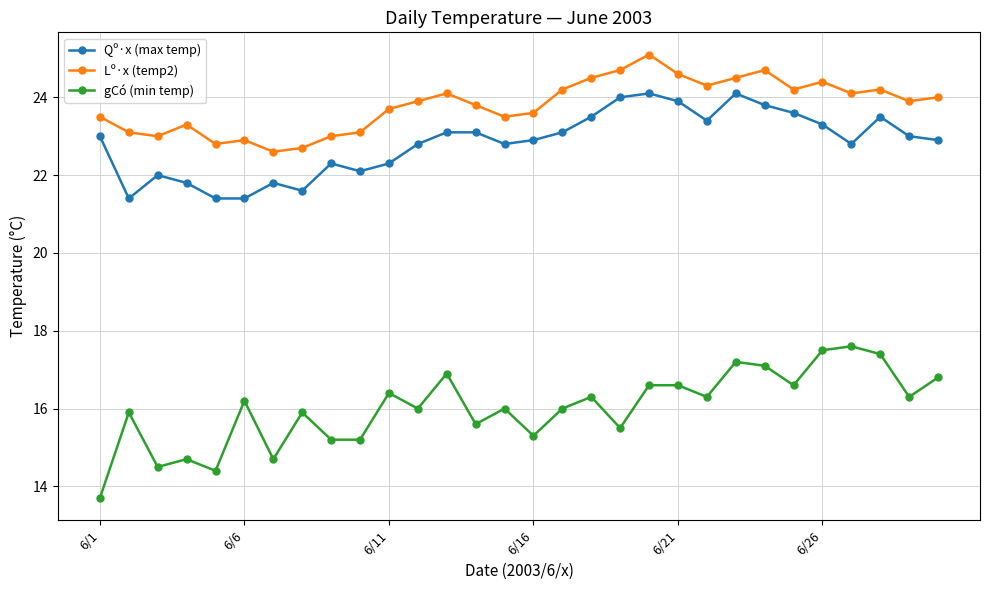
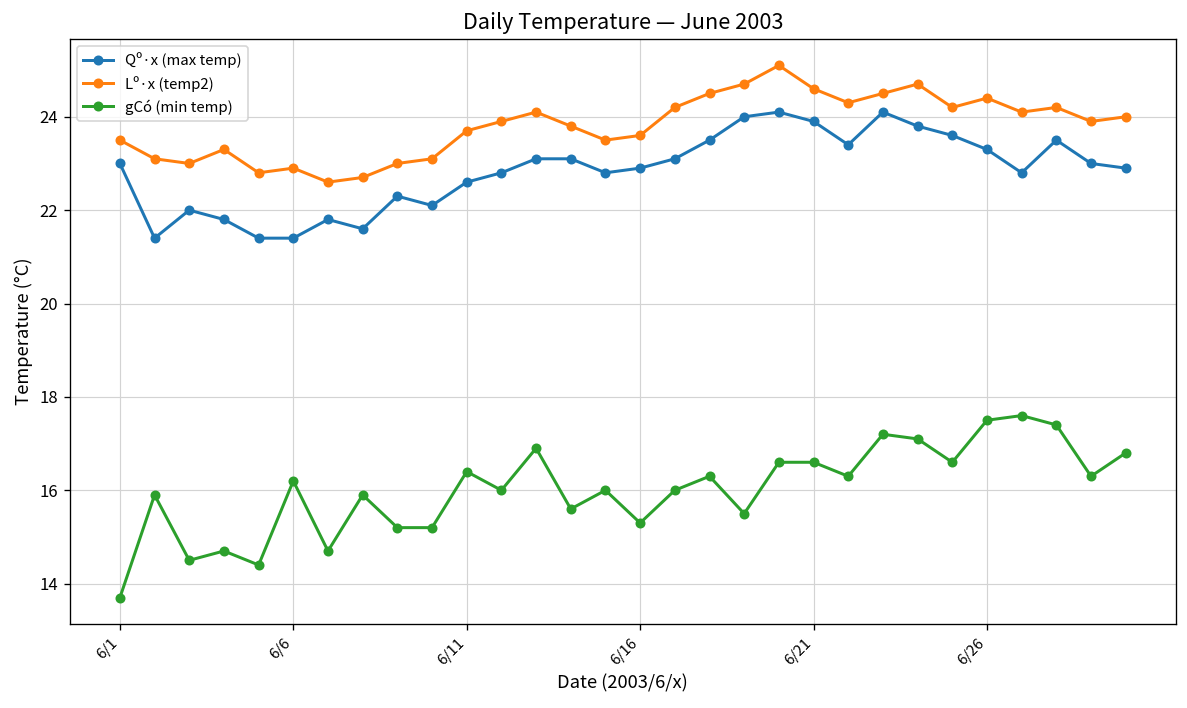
  {
    "Qº·x (max temp)": {
      "6/1": 23.0,
      "6/6": 21.4,
-     "6/11": 22.3,
+     "6/11": 22.6,
      "6/16": 22.9,
      "6/21": 23.9,
      "6/26": 23.3
    },
    "Lº·x (temp2)": {
      "6/1": 23.5,
      "6/6": 22.9,
      "6/11": 23.7,
      "6/16": 23.6,
      "6/21": 24.6,
      "6/26": 24.4
    },
    "gCó (min temp)": {
      "6/1": 13.7,
      "6/6": 16.2,
      "6/11": 16.4,
      "6/16": 15.3,
      "6/21": 16.6,
      "6/26": 17.5
    }
  }
